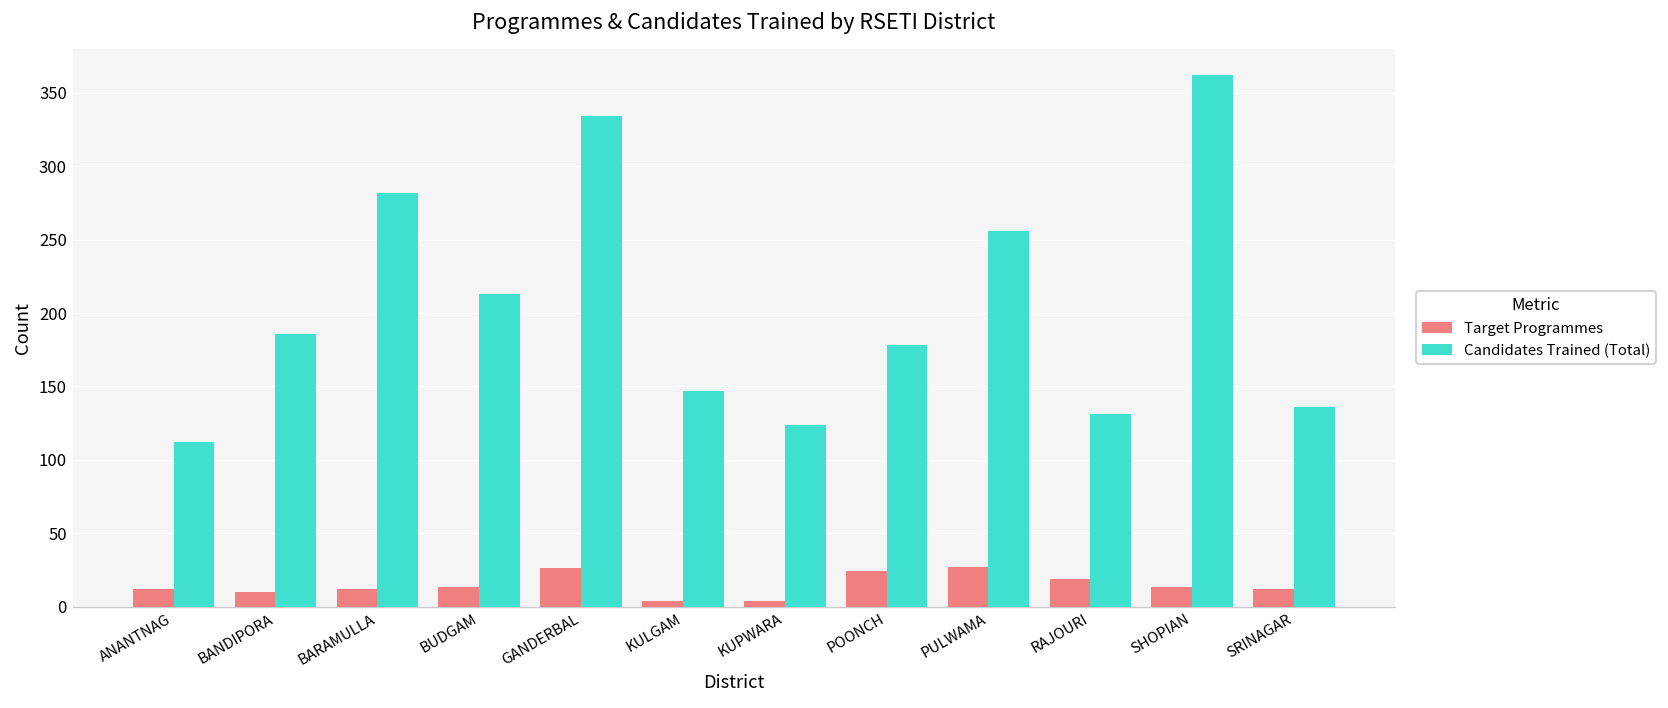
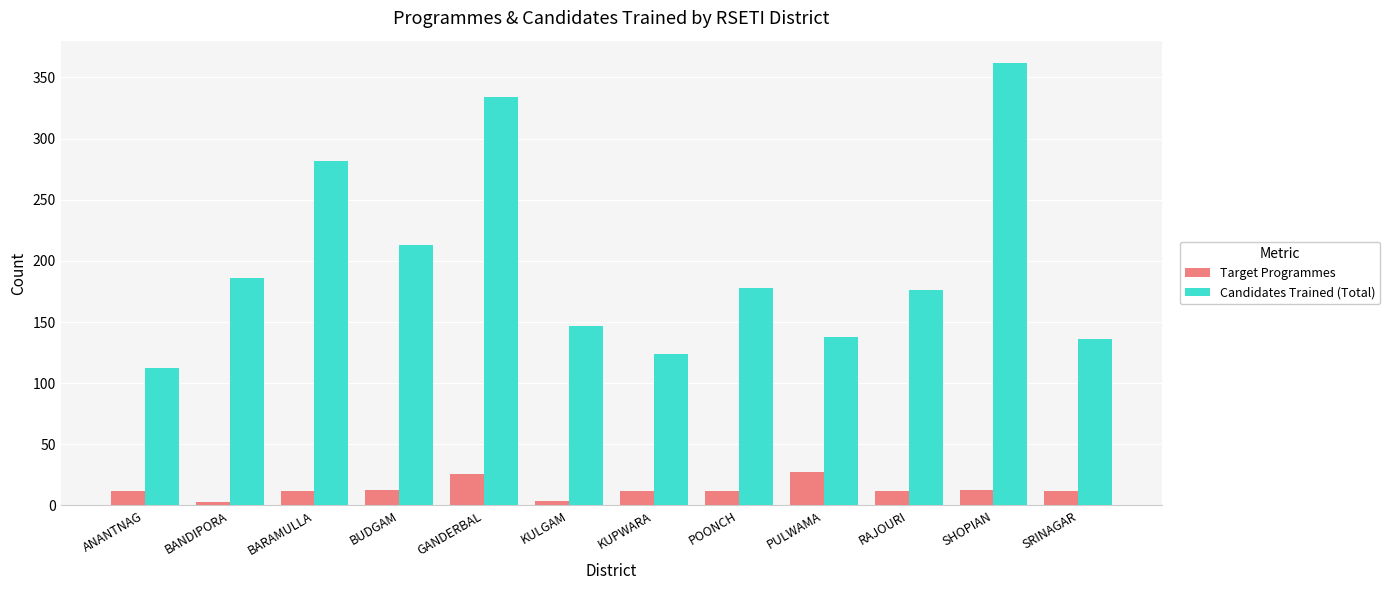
  {
    "Target Programmes": {
      "ANANTNAG": 12,
-     "BANDIPORA": 10,
+     "BANDIPORA": 3,
      "BARAMULLA": 12,
      "BUDGAM": 13,
      "GANDERBAL": 26,
      "KULGAM": 4,
-     "KUPWARA": 4,
-     "POONCH": 24,
+     "KUPWARA": 12,
+     "POONCH": 12,
      "PULWAMA": 27,
-     "RAJOURI": 19,
+     "RAJOURI": 12,
      "SHOPIAN": 13,
      "SRINAGAR": 12
    },
    "Candidates Trained (Total)": {
      "ANANTNAG": 112,
      "BANDIPORA": 186,
      "BARAMULLA": 282,
      "BUDGAM": 213,
      "GANDERBAL": 334,
      "KULGAM": 147,
      "KUPWARA": 124,
      "POONCH": 178,
-     "PULWAMA": 256,
-     "RAJOURI": 131,
+     "PULWAMA": 138,
+     "RAJOURI": 176,
      "SHOPIAN": 362,
      "SRINAGAR": 136
    }
  }
